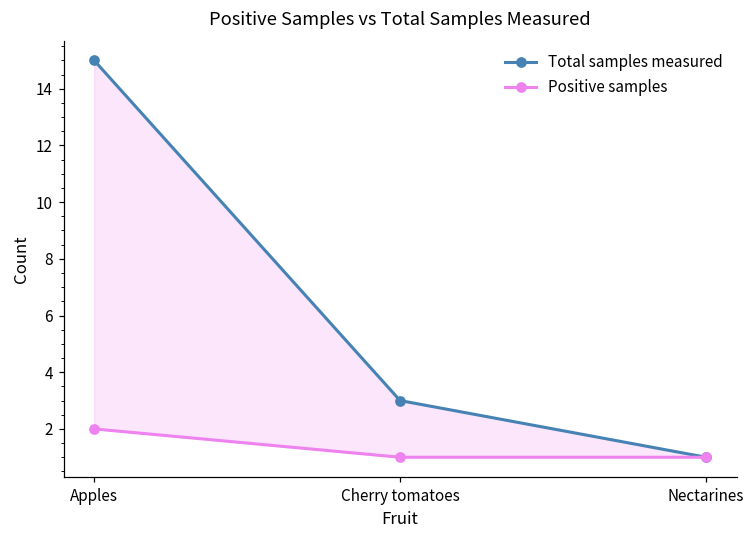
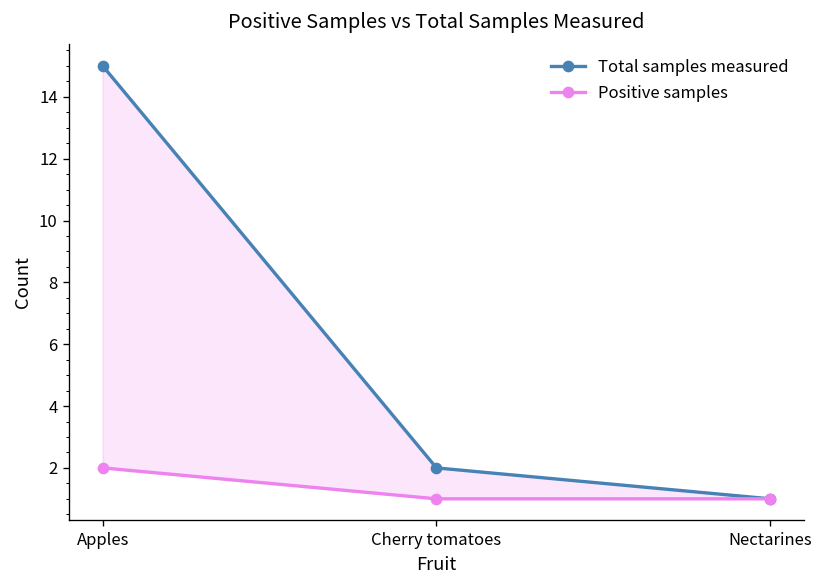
  {
    "Total samples measured": {
      "Apples": 15,
-     "Cherry tomatoes": 3
+     "Cherry tomatoes": 2
    },
    "Positive samples": {
      "Apples": 2,
      "Cherry tomatoes": 1
    }
  }
